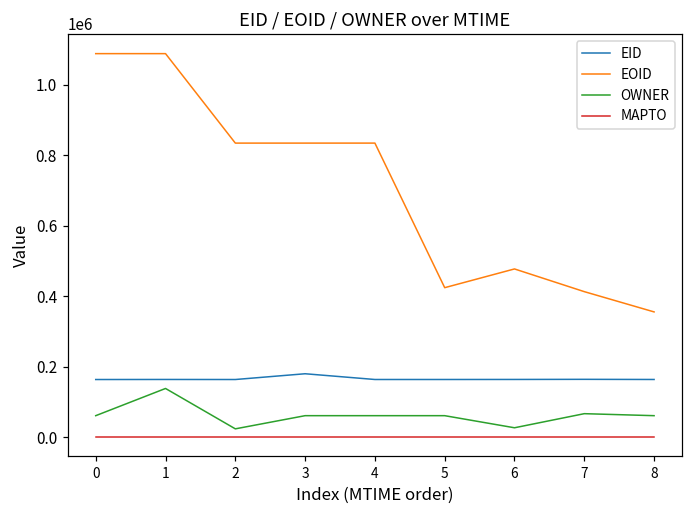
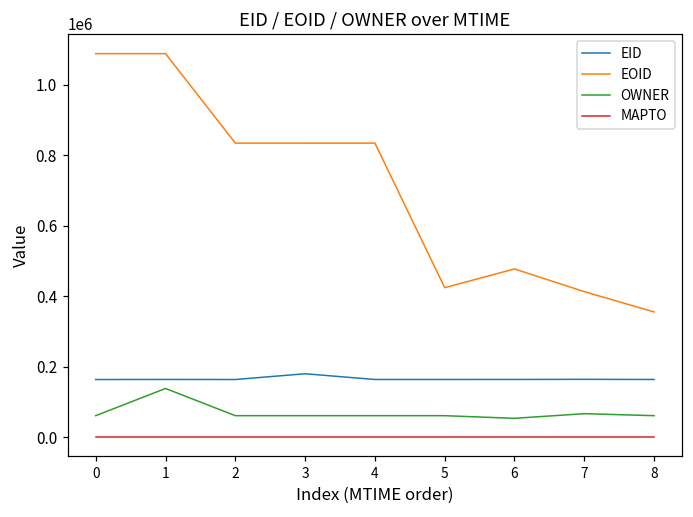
  {
    "EID": {
      "0": 160000,
      "1": 160000,
      "2": 160000,
      "3": 180000,
      "4": 160000,
      "5": 160000,
      "6": 160000,
      "7": 160000,
      "8": 160000
    },
    "EOID": {
      "0": 1090000,
      "1": 1090000,
      "2": 830000,
      "3": 830000,
      "4": 830000,
      "5": 420000,
      "6": 480000,
      "7": 410000,
      "8": 360000
    },
    "OWNER": {
      "0": 60000,
      "1": 140000,
-     "2": 20000,
+     "2": 60000,
      "3": 60000,
      "4": 60000,
      "5": 60000,
-     "6": 30000,
+     "6": 50000,
      "7": 70000,
      "8": 60000
    },
    "MAPTO": {
      "0": 0,
      "1": 0,
      "2": 0,
      "3": 0,
      "4": 0,
      "5": 0,
      "6": 0,
      "7": 0,
      "8": 0
    }
  }
